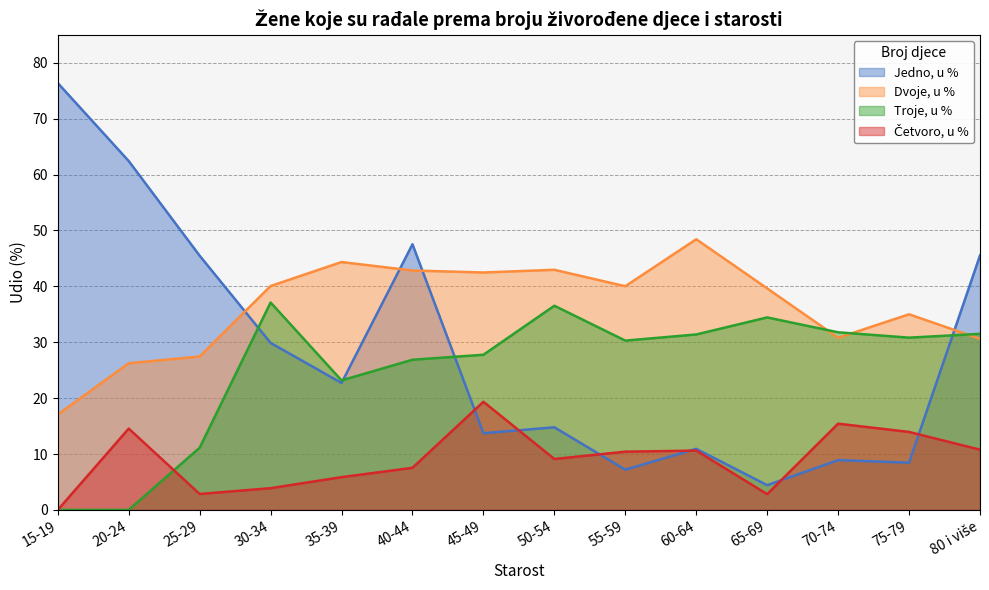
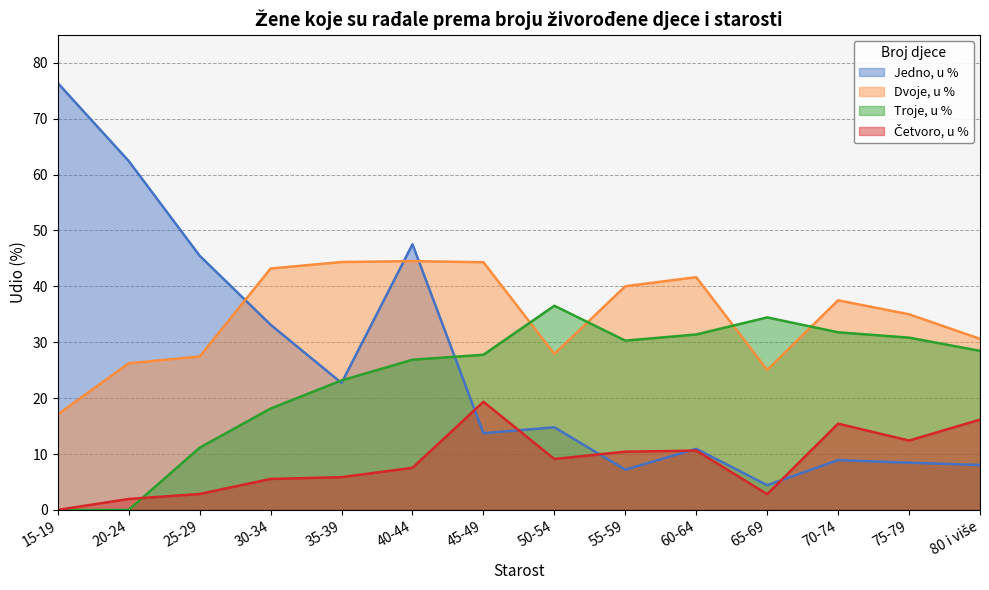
  {
    "Jedno, u %": {
      "15-19": 76,
      "20-24": 62,
      "25-29": 45,
-     "30-34": 30,
+     "30-34": 33,
      "35-39": 23,
      "40-44": 48,
      "45-49": 14,
      "50-54": 15,
      "55-59": 7,
      "65-69": 4,
      "70-74": 9,
      "75-79": 8,
-     "80 i više": 46
+     "80 i više": 8
    },
    "Dvoje, u %": {
      "15-19": 17,
      "20-24": 26,
      "25-29": 27,
-     "30-34": 40,
+     "30-34": 43,
      "35-39": 44,
-     "40-44": 43,
-     "45-49": 42,
-     "50-54": 43,
+     "40-44": 45,
+     "45-49": 44,
+     "50-54": 28,
      "55-59": 40,
-     "60-64": 48,
-     "65-69": 40,
-     "70-74": 31,
+     "60-64": 42,
+     "65-69": 25,
+     "70-74": 38,
      "75-79": 35,
      "80 i više": 31
    },
    "Troje, u %": {
      "20-24": 0,
      "25-29": 11,
-     "30-34": 37,
+     "30-34": 18,
      "35-39": 23,
      "40-44": 27,
      "45-49": 28,
      "50-54": 37,
      "55-59": 30,
      "60-64": 31,
      "65-69": 34,
      "70-74": 32,
      "75-79": 31,
-     "80 i više": 32
+     "80 i više": 28
    },
    "Četvoro, u %": {
-     "20-24": 15,
+     "20-24": 2,
      "25-29": 3,
-     "30-34": 4,
+     "30-34": 6,
      "35-39": 6,
      "40-44": 8,
      "45-49": 19,
      "50-54": 9,
      "55-59": 10,
      "65-69": 3,
      "70-74": 15,
-     "75-79": 14,
-     "80 i više": 11
+     "75-79": 12,
+     "80 i više": 16
    }
  }
